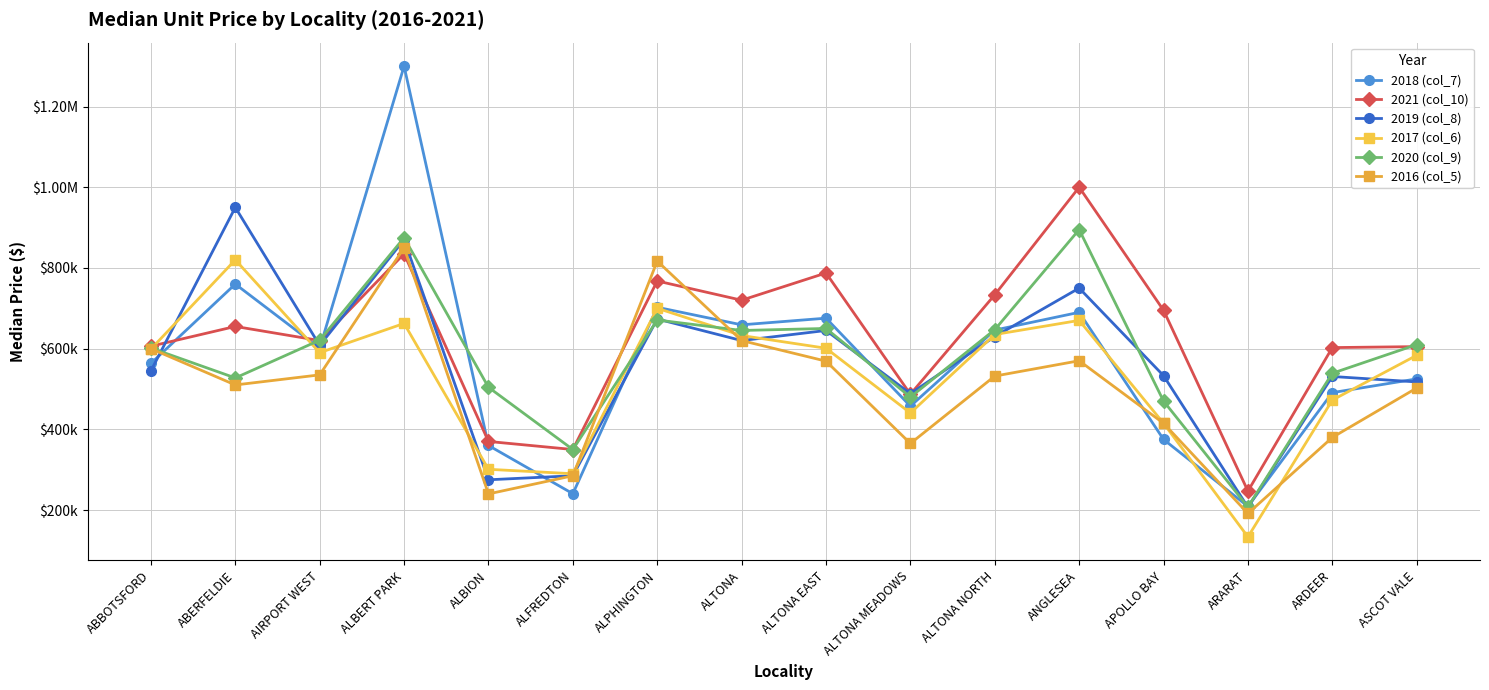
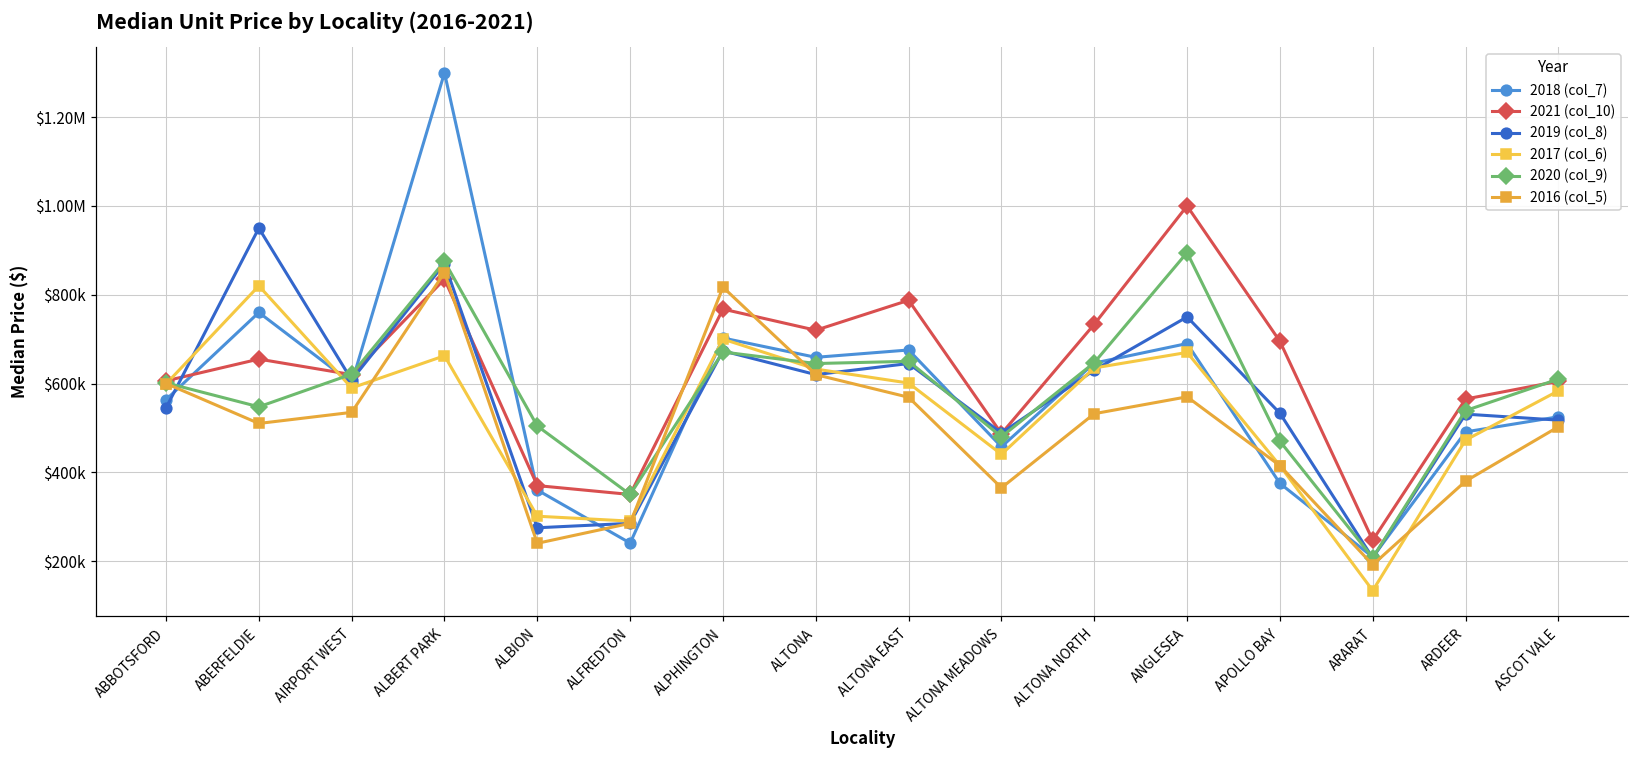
  {
    "2021 (col_10)": {
      "ABERFELDIE": "$660000",
      "ALBERT PARK": "$840000",
      "ALBION": "$370000",
      "ALPHINGTON": "$770000",
      "ALTONA": "$720000",
      "ALTONA EAST": "$790000",
      "ALTONA NORTH": "$730000",
      "ANGLESEA": "$1000000",
      "APOLLO BAY": "$700000",
      "ARARAT": "$250000",
-     "ARDEER": "$600000"
+     "ARDEER": "$570000"
    },
    "2020 (col_9)": {
-     "ABERFELDIE": "$530000",
+     "ABERFELDIE": "$550000",
      "ALBION": "$500000",
      "ALTONA": "$650000",
      "ALTONA MEADOWS": "$480000",
      "ANGLESEA": "$900000",
      "APOLLO BAY": "$470000",
      "ARDEER": "$540000"
    }
  }
